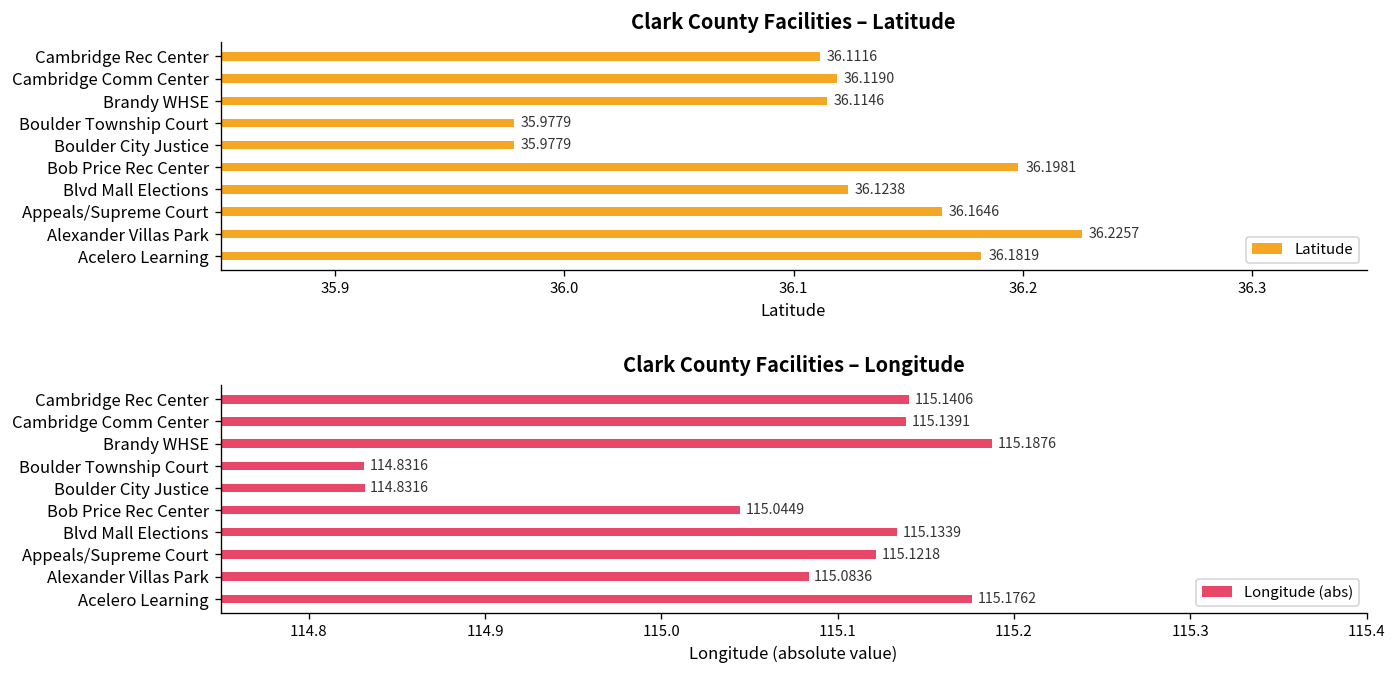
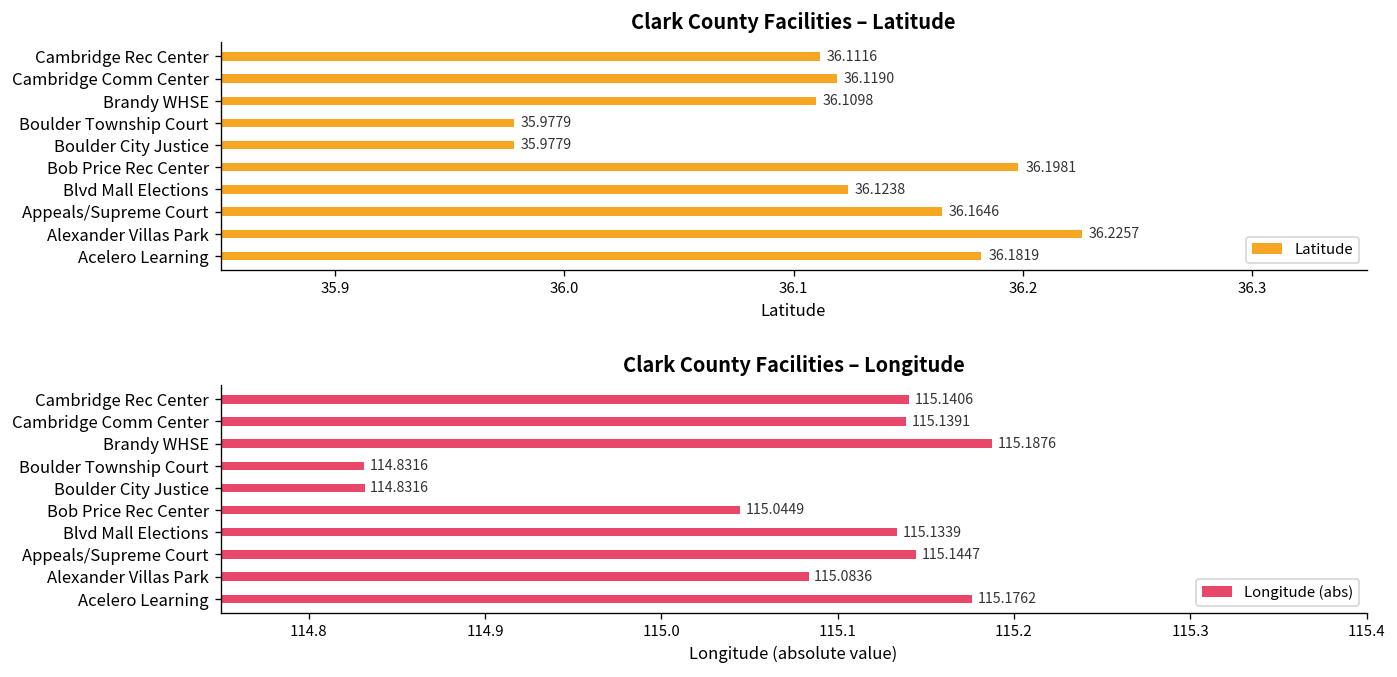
  {
    "Clark County Facilities – Latitude": {
      "Cambridge Rec Center": 36.1116,
      "Cambridge Comm Center": 36.1190,
-     "Brandy WHSE": 36.1146,
+     "Brandy WHSE": 36.1098,
      "Boulder Township Court": 35.9779,
      "Boulder City Justice": 35.9779,
      "Bob Price Rec Center": 36.1981,
      "Blvd Mall Elections": 36.1238,
      "Appeals/Supreme Court": 36.1646,
      "Alexander Villas Park": 36.2257,
      "Acelero Learning": 36.1819
    },
    "Clark County Facilities – Longitude": {
      "Cambridge Rec Center": 115.1406,
      "Cambridge Comm Center": 115.1391,
      "Brandy WHSE": 115.1876,
      "Boulder Township Court": 114.8316,
      "Boulder City Justice": 114.8316,
      "Bob Price Rec Center": 115.0449,
      "Blvd Mall Elections": 115.1339,
-     "Appeals/Supreme Court": 115.1218,
+     "Appeals/Supreme Court": 115.1447,
      "Alexander Villas Park": 115.0836,
      "Acelero Learning": 115.1762
    }
  }
